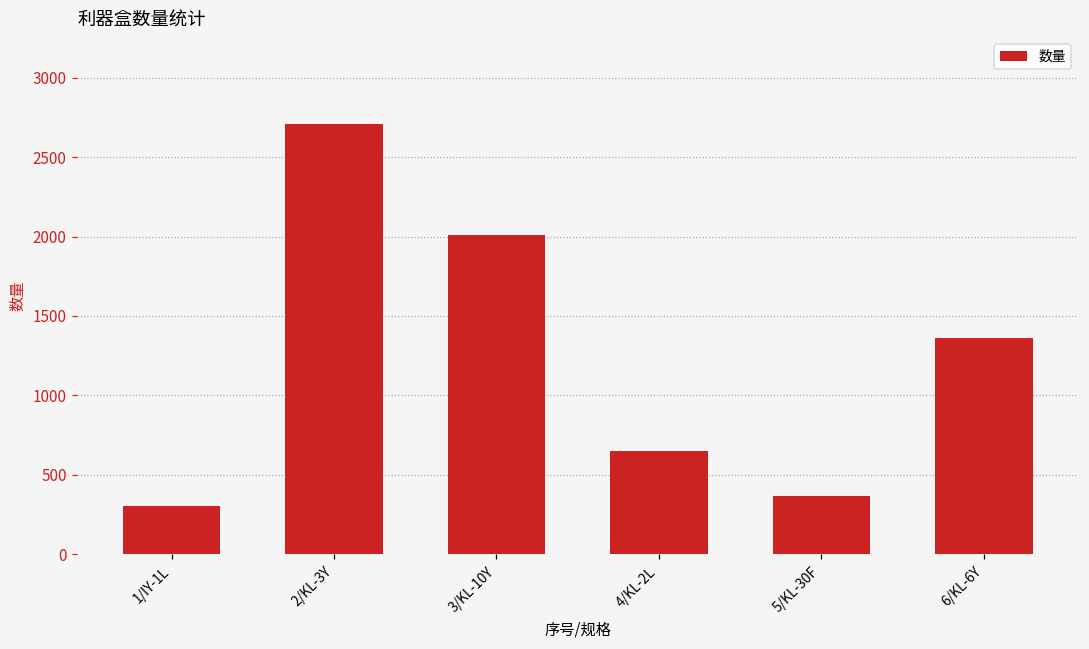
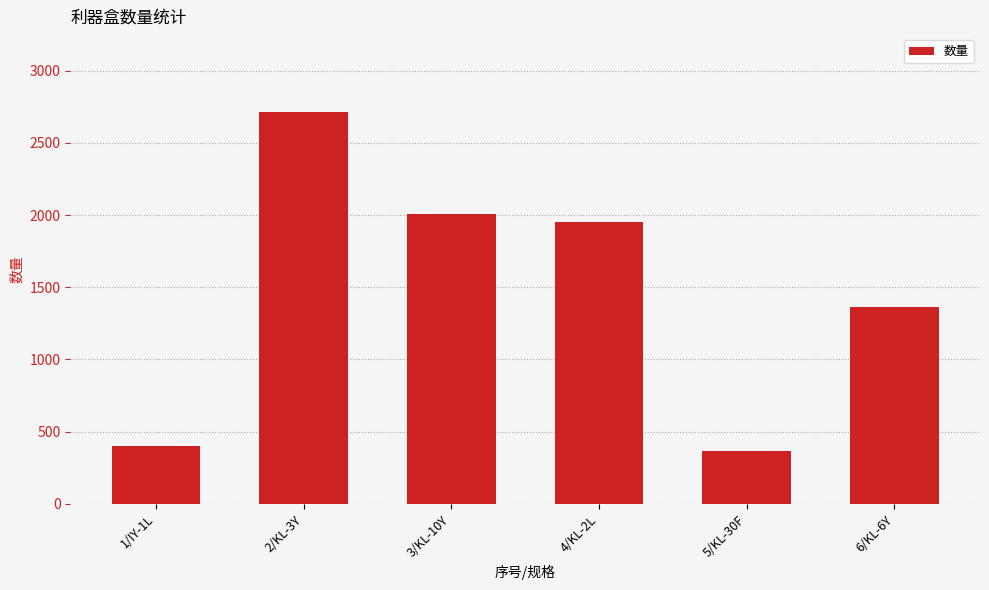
  {
-   "1/IY-1L": 310,
+   "1/IY-1L": 400,
    "2/KL-3Y": 2710,
    "3/KL-10Y": 2010,
-   "4/KL-2L": 650,
+   "4/KL-2L": 1950,
    "5/KL-30F": 360,
    "6/KL-6Y": 1360
  }
